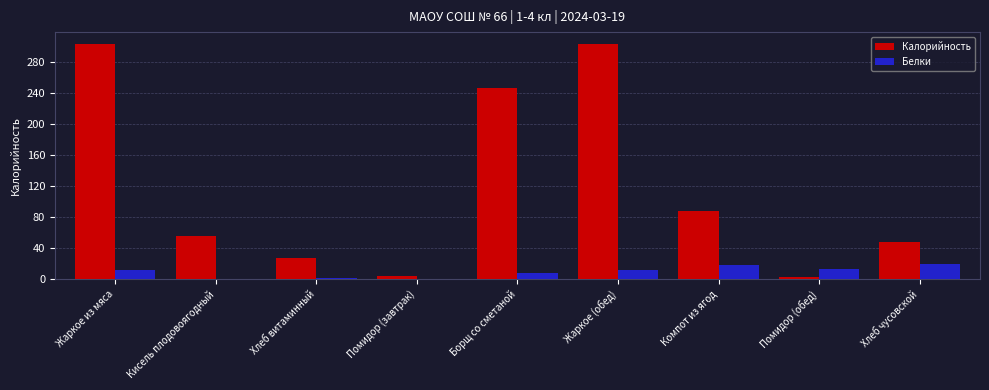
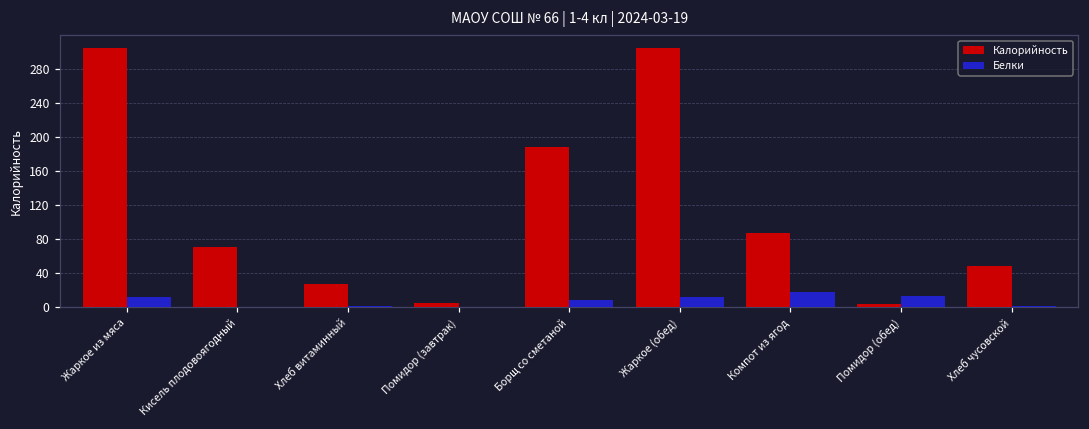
  {
    "Калорийность": {
      "Жаркое из мяса": 300,
-     "Кисель плодовоягодный": 60,
+     "Кисель плодовоягодный": 70,
      "Хлеб витаминный": 30,
      "Помидор (завтрак)": 0,
-     "Борщ со сметаной": 250,
+     "Борщ со сметаной": 190,
      "Жаркое (обед)": 300,
      "Компот из ягод": 90,
      "Хлеб чусовской": 50
    },
    "Белки": {
      "Жаркое из мяса": 10,
      "Кисель плодовоягодный": 0,
      "Борщ со сметаной": 10,
      "Жаркое (обед)": 10,
      "Компот из ягод": 20,
      "Помидор (обед)": 10,
-     "Хлеб чусовской": 20
+     "Хлеб чусовской": 0
    }
  }
